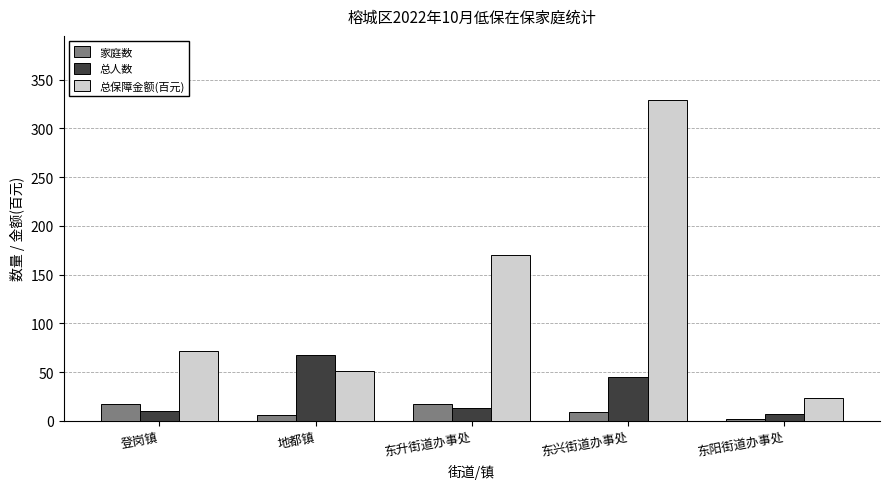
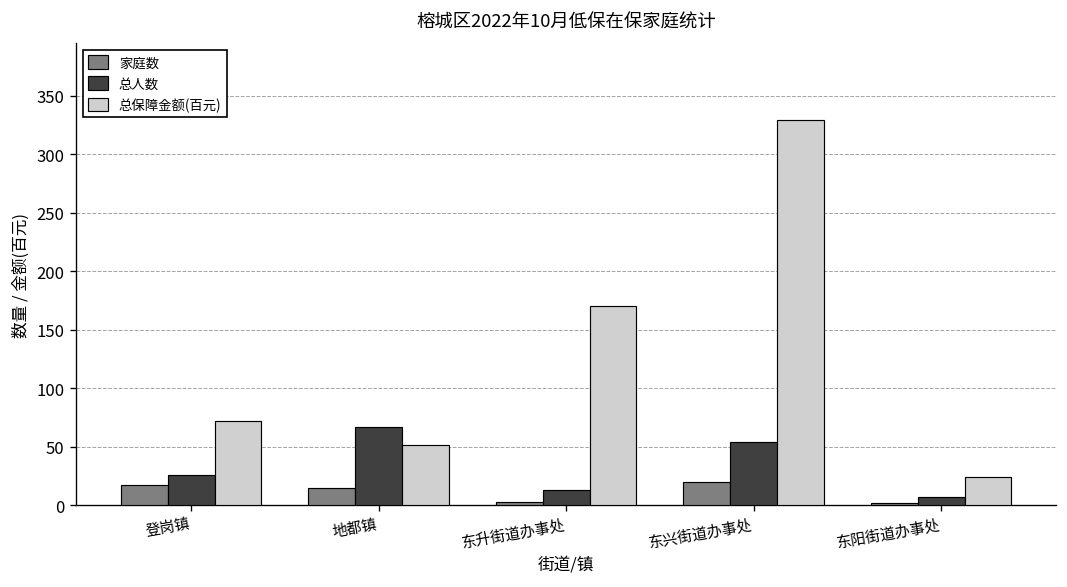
  {
    "家庭数": {
      "登岗镇": 20,
-     "地都镇": 10,
-     "东升街道办事处": 20,
-     "东兴街道办事处": 10
+     "地都镇": 20,
+     "东升街道办事处": 0,
+     "东兴街道办事处": 20
    },
    "总人数": {
-     "登岗镇": 10,
+     "登岗镇": 30,
      "地都镇": 70,
      "东升街道办事处": 10,
-     "东兴街道办事处": 45,
+     "东兴街道办事处": 54,
      "东阳街道办事处": 10
    },
    "总保障金额(百元)": {
      "登岗镇": 70,
      "地都镇": 50,
      "东升街道办事处": 170,
      "东兴街道办事处": 330,
      "东阳街道办事处": 20
    }
  }
